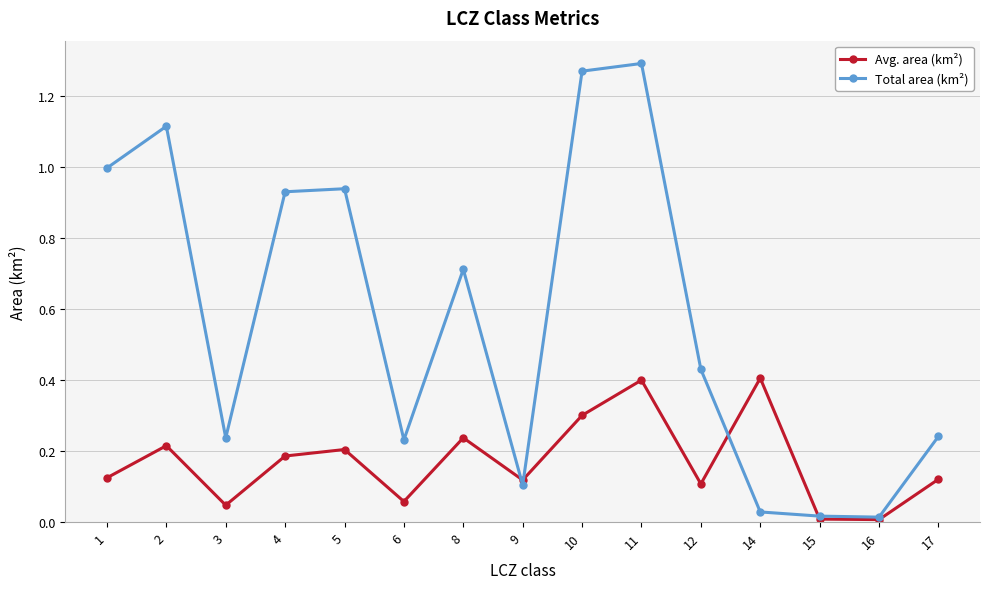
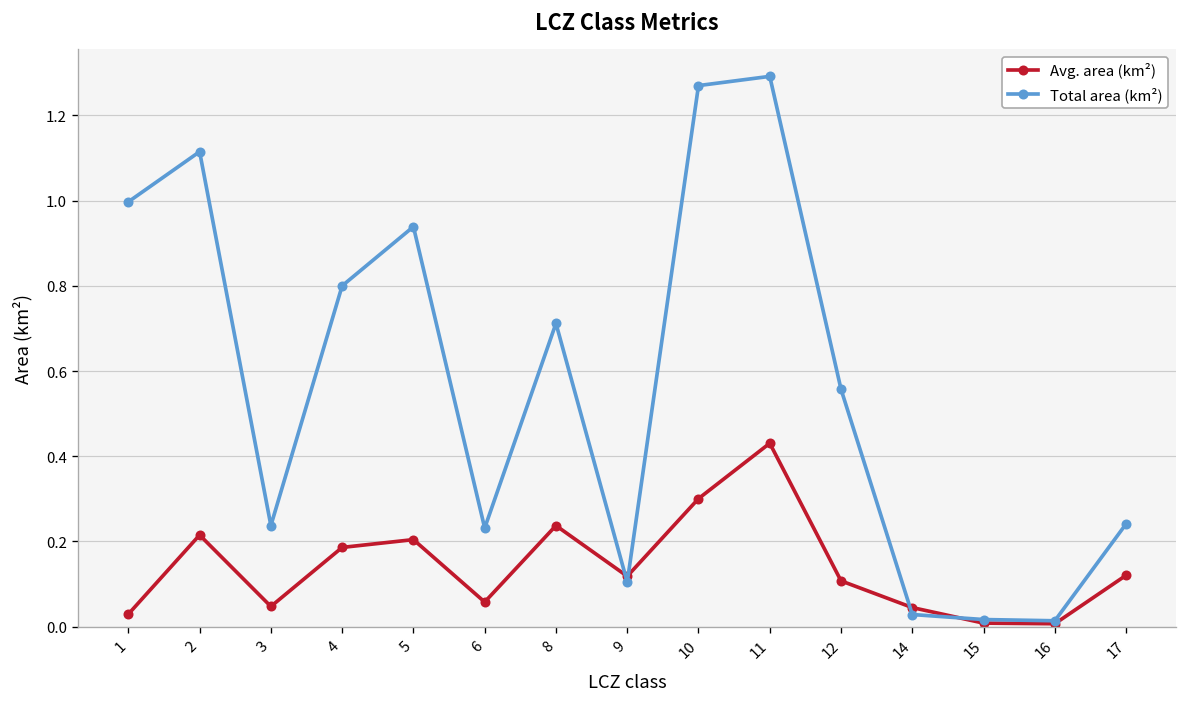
  {
    "Avg. area (km²)": {
-     "1": 0.12,
+     "1": 0.03,
      "2": 0.22,
      "3": 0.05,
      "4": 0.19,
      "5": 0.20,
      "6": 0.06,
      "8": 0.24,
      "9": 0.12,
      "10": 0.30,
-     "11": 0.40,
+     "11": 0.43,
      "12": 0.11,
-     "14": 0.41,
+     "14": 0.04,
      "15": 0.01,
      "17": 0.12
    },
    "Total area (km²)": {
      "1": 1.00,
      "2": 1.11,
      "3": 0.24,
-     "4": 0.93,
+     "4": 0.80,
      "5": 0.94,
      "6": 0.23,
      "8": 0.71,
      "9": 0.10,
      "10": 1.27,
      "11": 1.29,
-     "12": 0.43,
+     "12": 0.56,
      "14": 0.03,
      "15": 0.02,
      "17": 0.24
    }
  }
